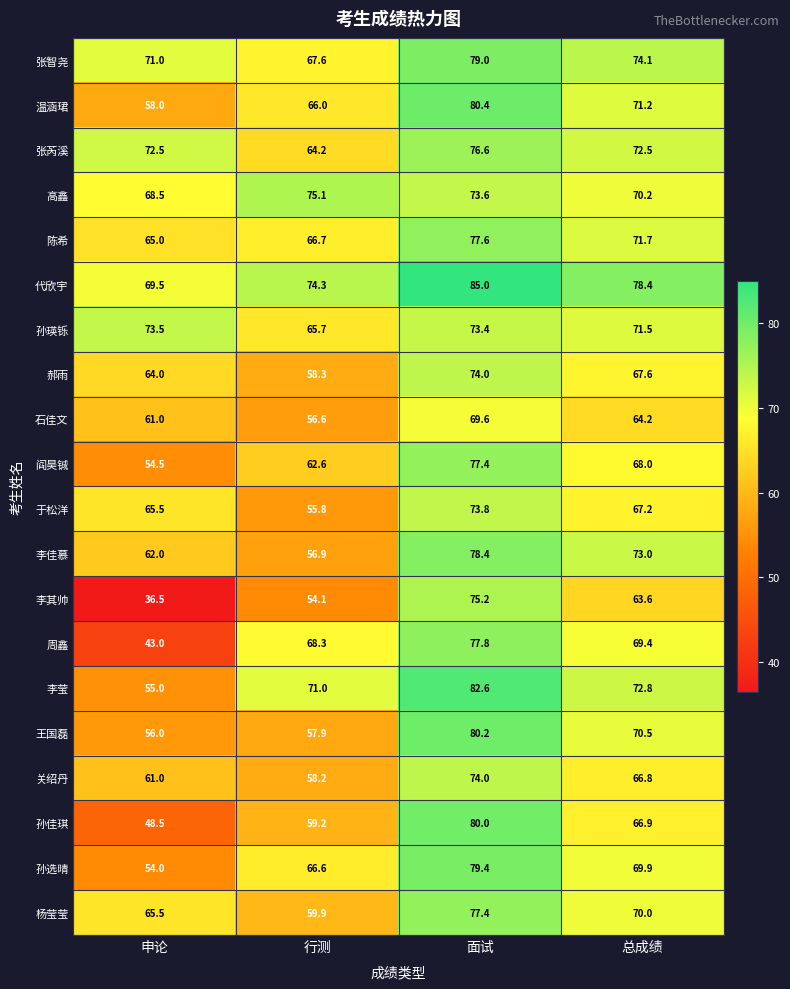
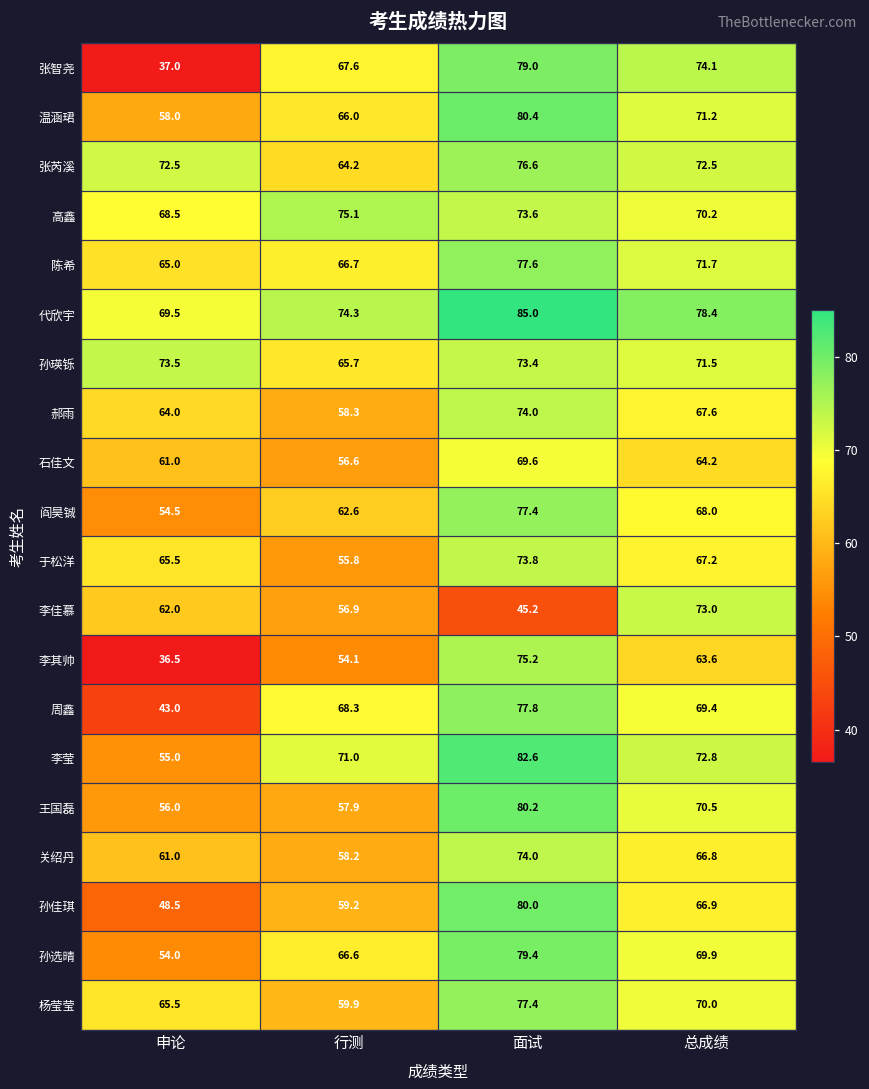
  {
    "张智尧": {
-     "申论": 71.0,
+     "申论": 37.0,
      "行测": 67.6,
      "面试": 79.0,
      "总成绩": 74.1
    },
    "温涵珺": {
      "申论": 58.0,
      "行测": 66.0,
      "面试": 80.4,
      "总成绩": 71.2
    },
    "张芮溪": {
      "申论": 72.5,
      "行测": 64.2,
      "面试": 76.6,
      "总成绩": 72.5
    },
    "高鑫": {
      "申论": 68.5,
      "行测": 75.1,
      "面试": 73.6,
      "总成绩": 70.2
    },
    "陈希": {
      "申论": 65.0,
      "行测": 66.7,
      "面试": 77.6,
      "总成绩": 71.7
    },
    "代欣宇": {
      "申论": 69.5,
      "行测": 74.3,
      "面试": 85.0,
      "总成绩": 78.4
    },
    "孙瑛铄": {
      "申论": 73.5,
      "行测": 65.7,
      "面试": 73.4,
      "总成绩": 71.5
    },
    "郝雨": {
      "申论": 64.0,
      "行测": 58.3,
      "面试": 74.0,
      "总成绩": 67.6
    },
    "石佳文": {
      "申论": 61.0,
      "行测": 56.6,
      "面试": 69.6,
      "总成绩": 64.2
    },
    "阎昊铖": {
      "申论": 54.5,
      "行测": 62.6,
      "面试": 77.4,
      "总成绩": 68.0
    },
    "于松洋": {
      "申论": 65.5,
      "行测": 55.8,
      "面试": 73.8,
      "总成绩": 67.2
    },
    "李佳慕": {
      "申论": 62.0,
      "行测": 56.9,
-     "面试": 78.4,
+     "面试": 45.2,
      "总成绩": 73.0
    },
    "李其帅": {
      "申论": 36.5,
      "行测": 54.1,
      "面试": 75.2,
      "总成绩": 63.6
    },
    "周鑫": {
      "申论": 43.0,
      "行测": 68.3,
      "面试": 77.8,
      "总成绩": 69.4
    },
    "李莹": {
      "申论": 55.0,
      "行测": 71.0,
      "面试": 82.6,
      "总成绩": 72.8
    },
    "王国磊": {
      "申论": 56.0,
      "行测": 57.9,
      "面试": 80.2,
      "总成绩": 70.5
    },
    "关绍丹": {
      "申论": 61.0,
      "行测": 58.2,
      "面试": 74.0,
      "总成绩": 66.8
    },
    "孙佳琪": {
      "申论": 48.5,
      "行测": 59.2,
      "面试": 80.0,
      "总成绩": 66.9
    },
    "孙选晴": {
      "申论": 54.0,
      "行测": 66.6,
      "面试": 79.4,
      "总成绩": 69.9
    },
    "杨莹莹": {
      "申论": 65.5,
      "行测": 59.9,
      "面试": 77.4,
      "总成绩": 70.0
    }
  }
